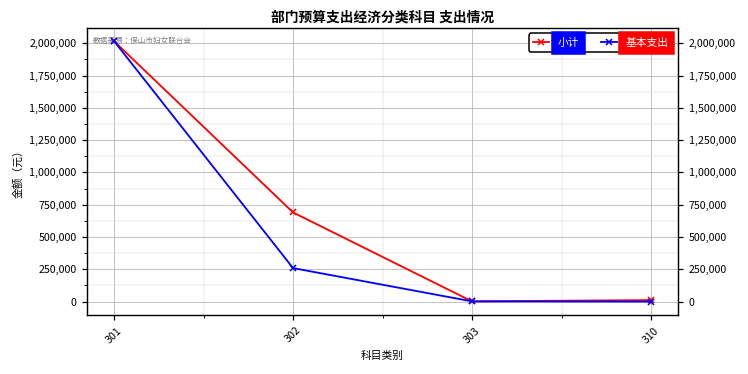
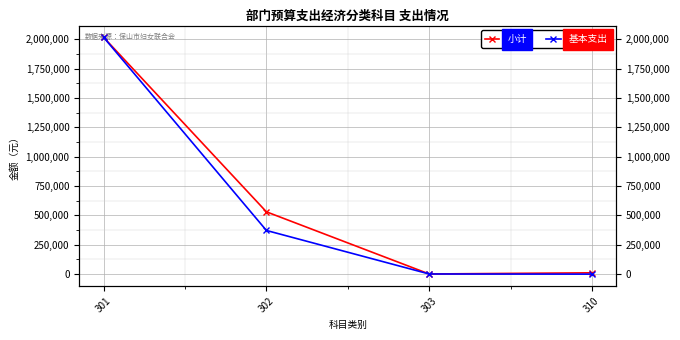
  {
    "小计": {
-     "302": "690,000"
+     "302": "530,000"
    },
    "基本支出": {
-     "302": "260,000"
+     "302": "370,000"
    }
  }
